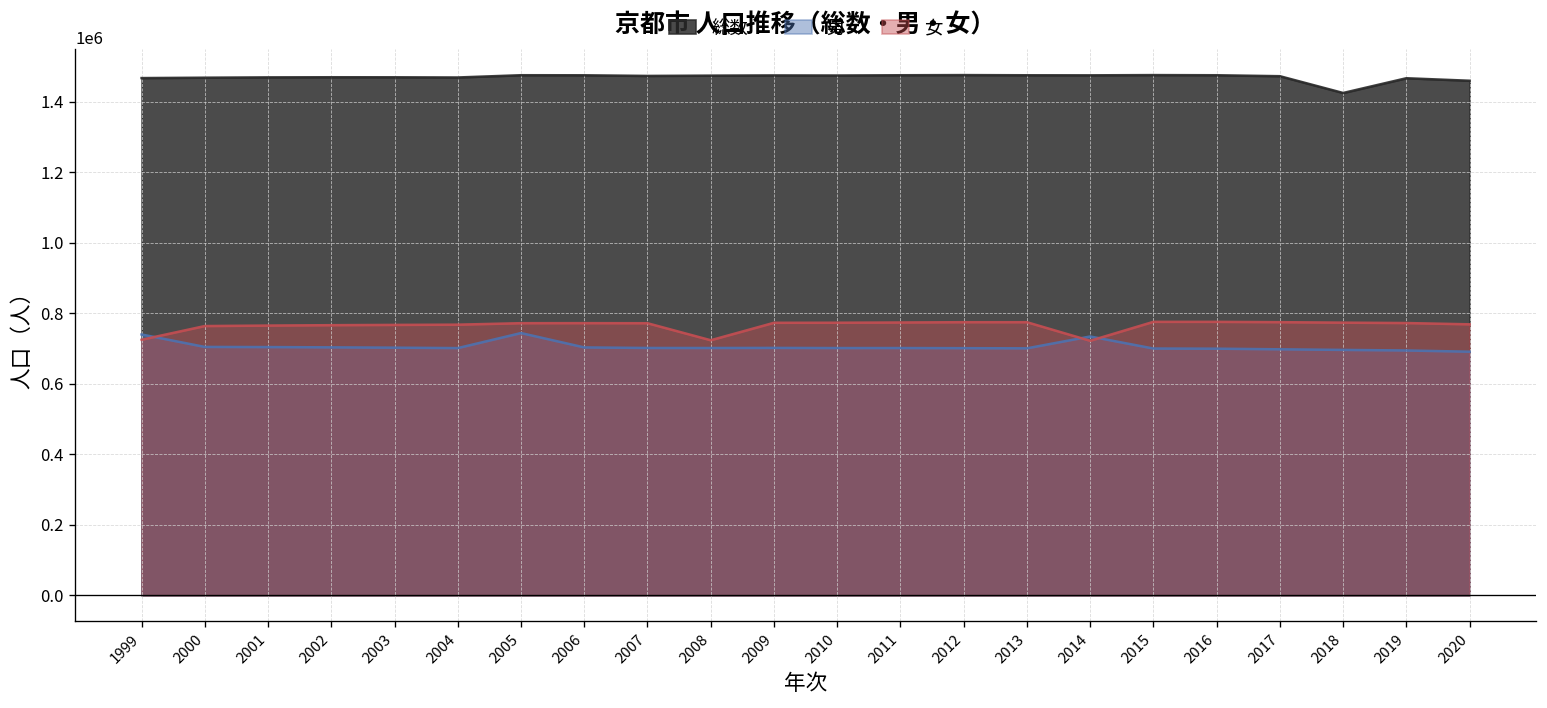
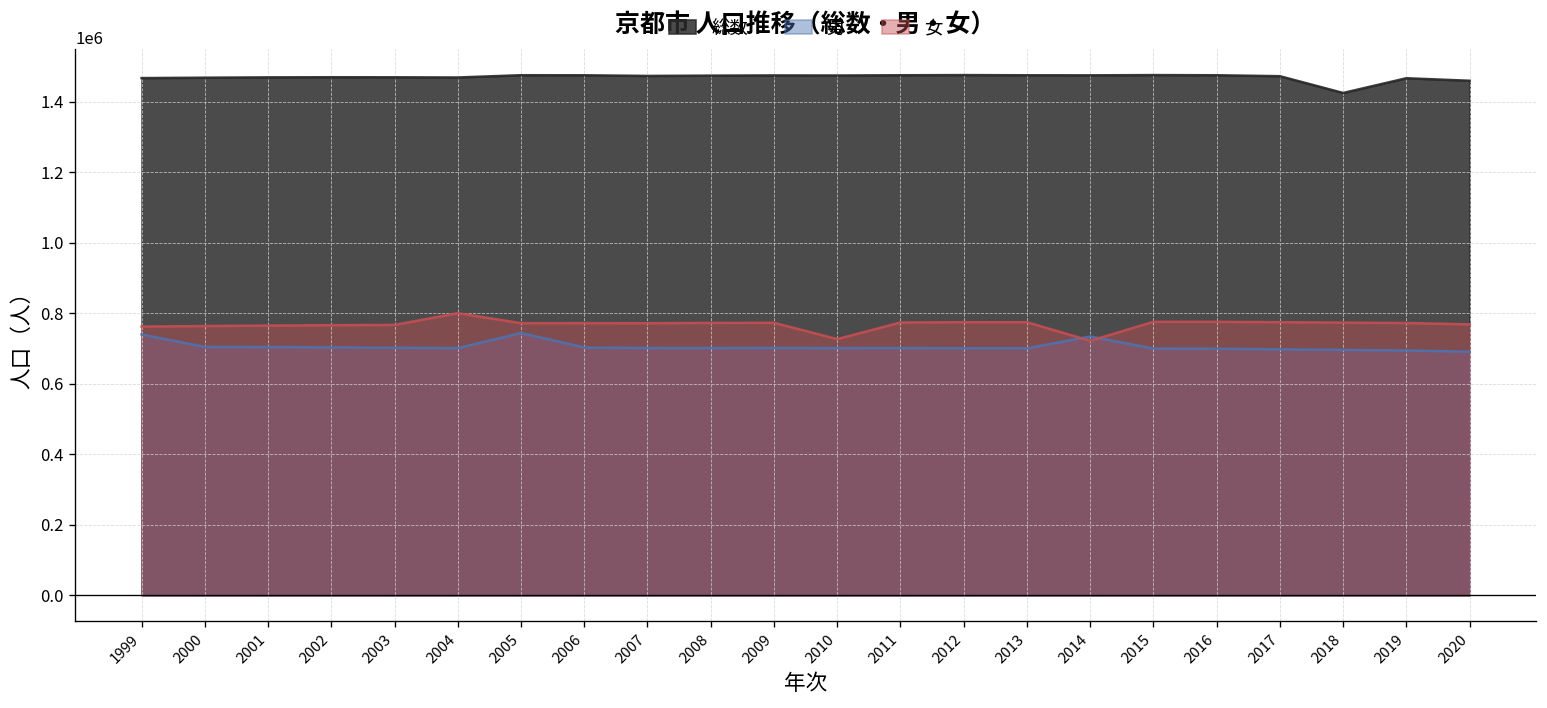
  {
    "総数": {
      "1999": 1470000,
      "2000": 1470000,
      "2001": 1470000,
      "2002": 1470000,
      "2003": 1470000,
      "2004": 1470000,
      "2005": 1470000,
      "2006": 1470000,
      "2007": 1470000,
      "2008": 1470000,
      "2009": 1470000,
      "2010": 1470000,
      "2011": 1470000,
      "2012": 1480000,
      "2013": 1470000,
      "2014": 1470000,
      "2015": 1480000,
      "2016": 1470000,
      "2017": 1470000,
      "2018": 1420000,
      "2019": 1470000,
      "2020": 1460000
    },
    "男": {
      "1999": 740000,
      "2000": 700000,
      "2001": 700000,
      "2002": 700000,
      "2003": 700000,
      "2004": 700000,
      "2005": 740000,
      "2006": 700000,
      "2007": 700000,
      "2008": 700000,
      "2009": 700000,
      "2010": 700000,
      "2011": 700000,
      "2012": 700000,
      "2013": 700000,
      "2014": 730000,
      "2015": 700000,
      "2016": 700000,
      "2017": 700000,
      "2018": 700000,
      "2019": 690000,
      "2020": 690000
    },
    "女": {
-     "1999": 720000,
+     "1999": 760000,
      "2000": 760000,
      "2001": 760000,
      "2002": 770000,
      "2003": 770000,
-     "2004": 770000,
+     "2004": 800000,
      "2005": 770000,
      "2006": 770000,
      "2007": 770000,
-     "2008": 720000,
+     "2008": 770000,
      "2009": 770000,
-     "2010": 770000,
+     "2010": 730000,
      "2011": 770000,
      "2012": 770000,
      "2013": 770000,
      "2014": 720000,
      "2015": 780000,
      "2016": 780000,
      "2017": 770000,
      "2018": 770000,
      "2019": 770000,
      "2020": 770000
    }
  }
